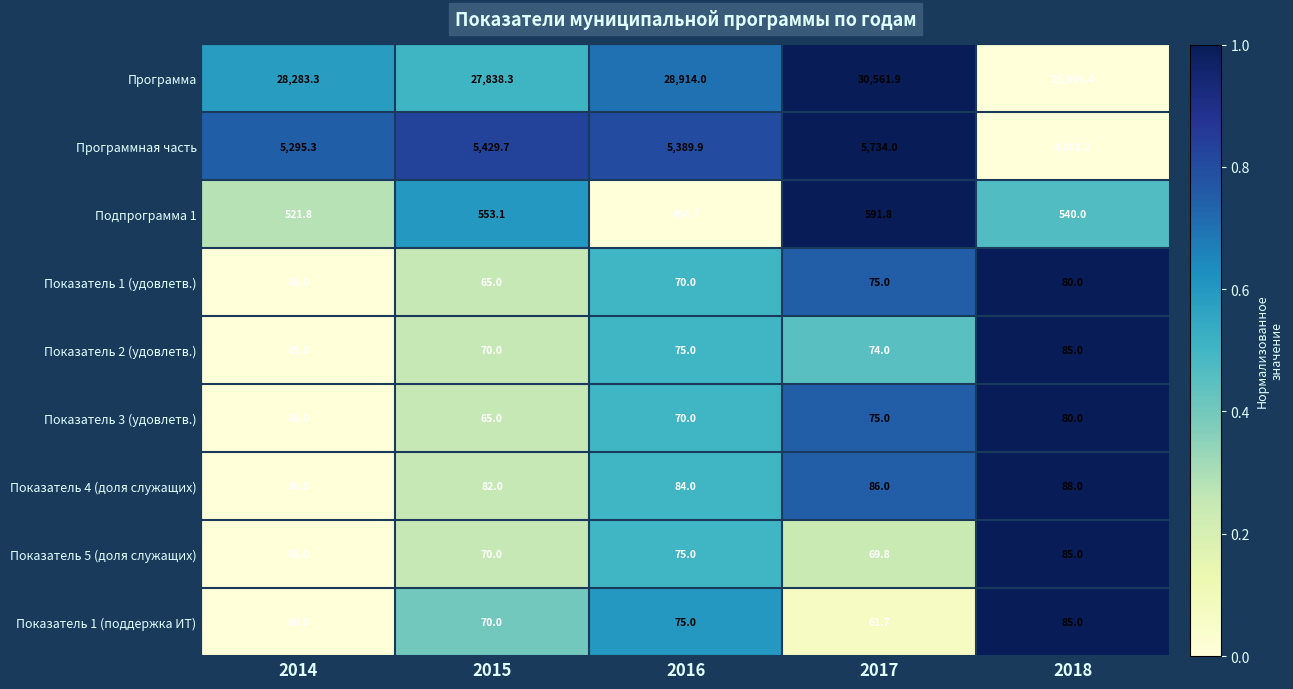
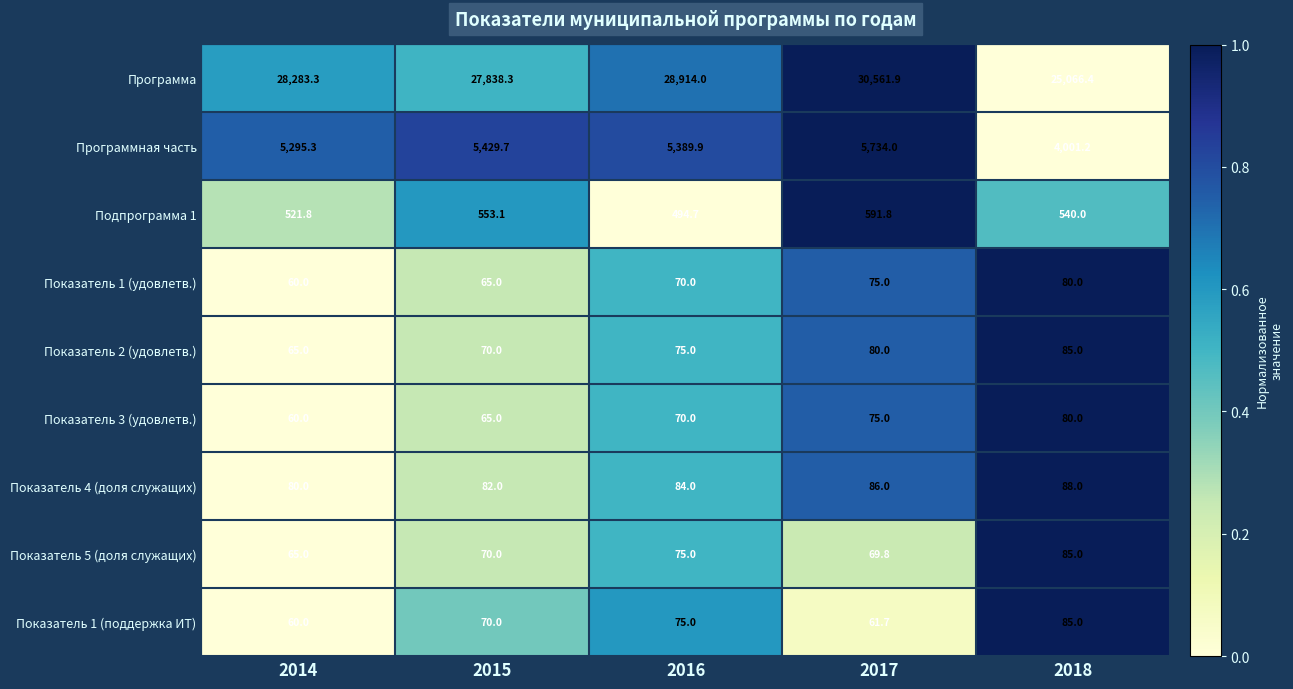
  {
    "Программа": {
      "2014": "28,283.3",
      "2015": "27,838.3",
      "2016": "28,914.0",
      "2017": "30,561.9"
    },
    "Программная часть": {
      "2014": "5,295.3",
      "2015": "5,429.7",
      "2016": "5,389.9",
      "2017": "5,734.0"
    },
    "Подпрограмма 1": {
      "2014": "521.8",
      "2015": "553.1",
      "2017": "591.8",
      "2018": "540.0"
    },
    "Показатель 1 (удовлетв.)": {
      "2015": "65.0",
      "2016": "70.0",
      "2017": "75.0",
      "2018": "80.0"
    },
    "Показатель 2 (удовлетв.)": {
      "2015": "70.0",
      "2016": "75.0",
-     "2017": "74.0",
+     "2017": "80.0",
      "2018": "85.0"
    },
    "Показатель 3 (удовлетв.)": {
      "2015": "65.0",
      "2016": "70.0",
      "2017": "75.0",
      "2018": "80.0"
    },
    "Показатель 4 (доля служащих)": {
      "2015": "82.0",
      "2016": "84.0",
      "2017": "86.0",
      "2018": "88.0"
    },
    "Показатель 5 (доля служащих)": {
      "2015": "70.0",
      "2016": "75.0",
      "2017": "69.8",
      "2018": "85.0"
    },
    "Показатель 1 (поддержка ИТ)": {
      "2015": "70.0",
      "2016": "75.0",
      "2017": "61.7",
      "2018": "85.0"
    }
  }
